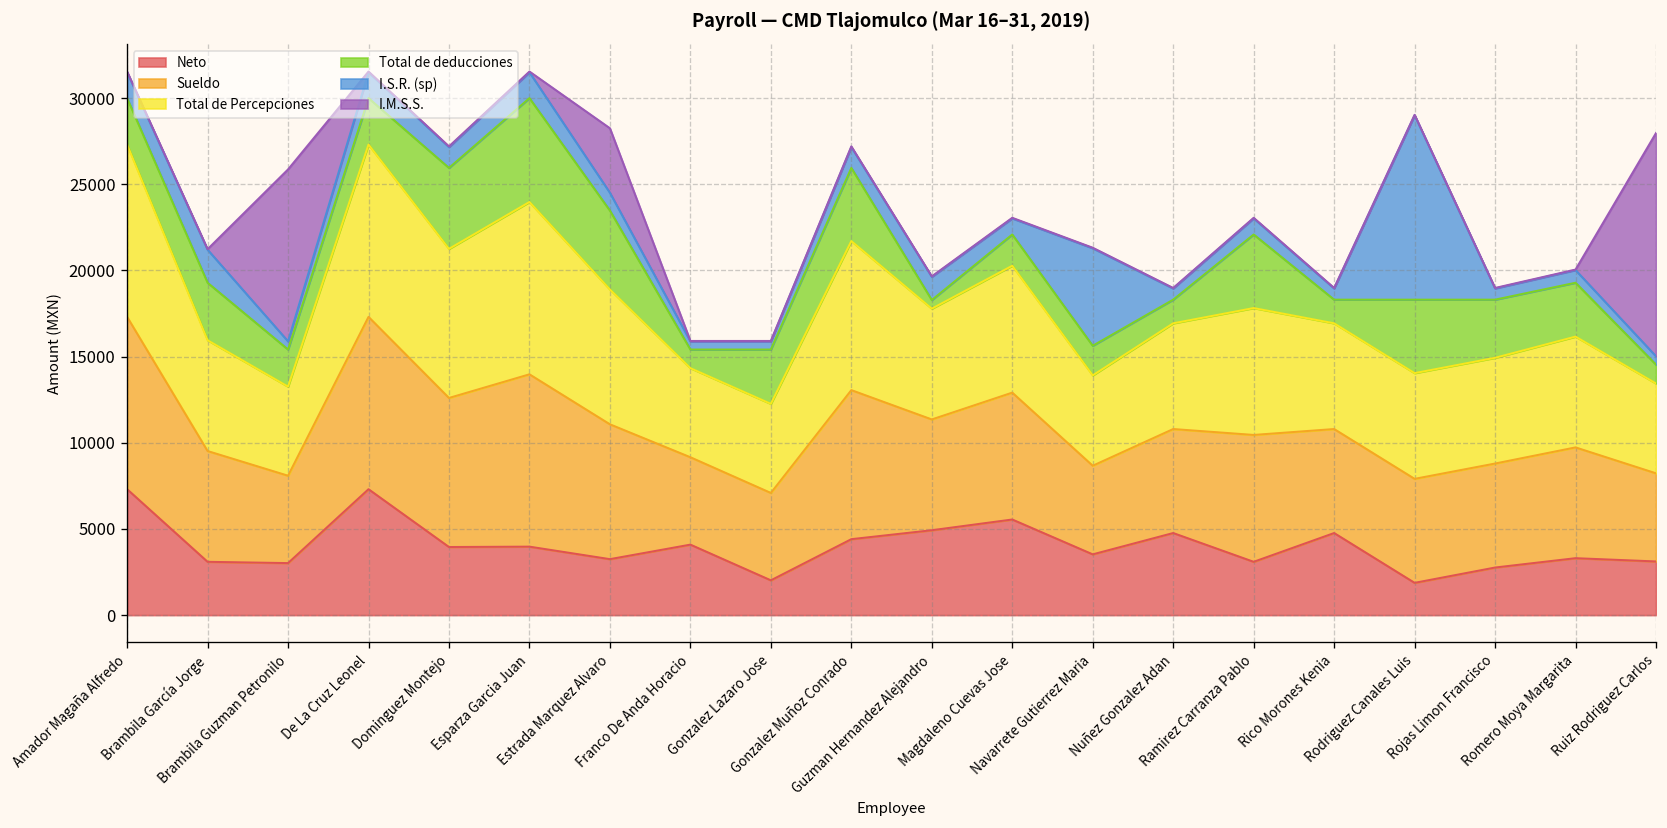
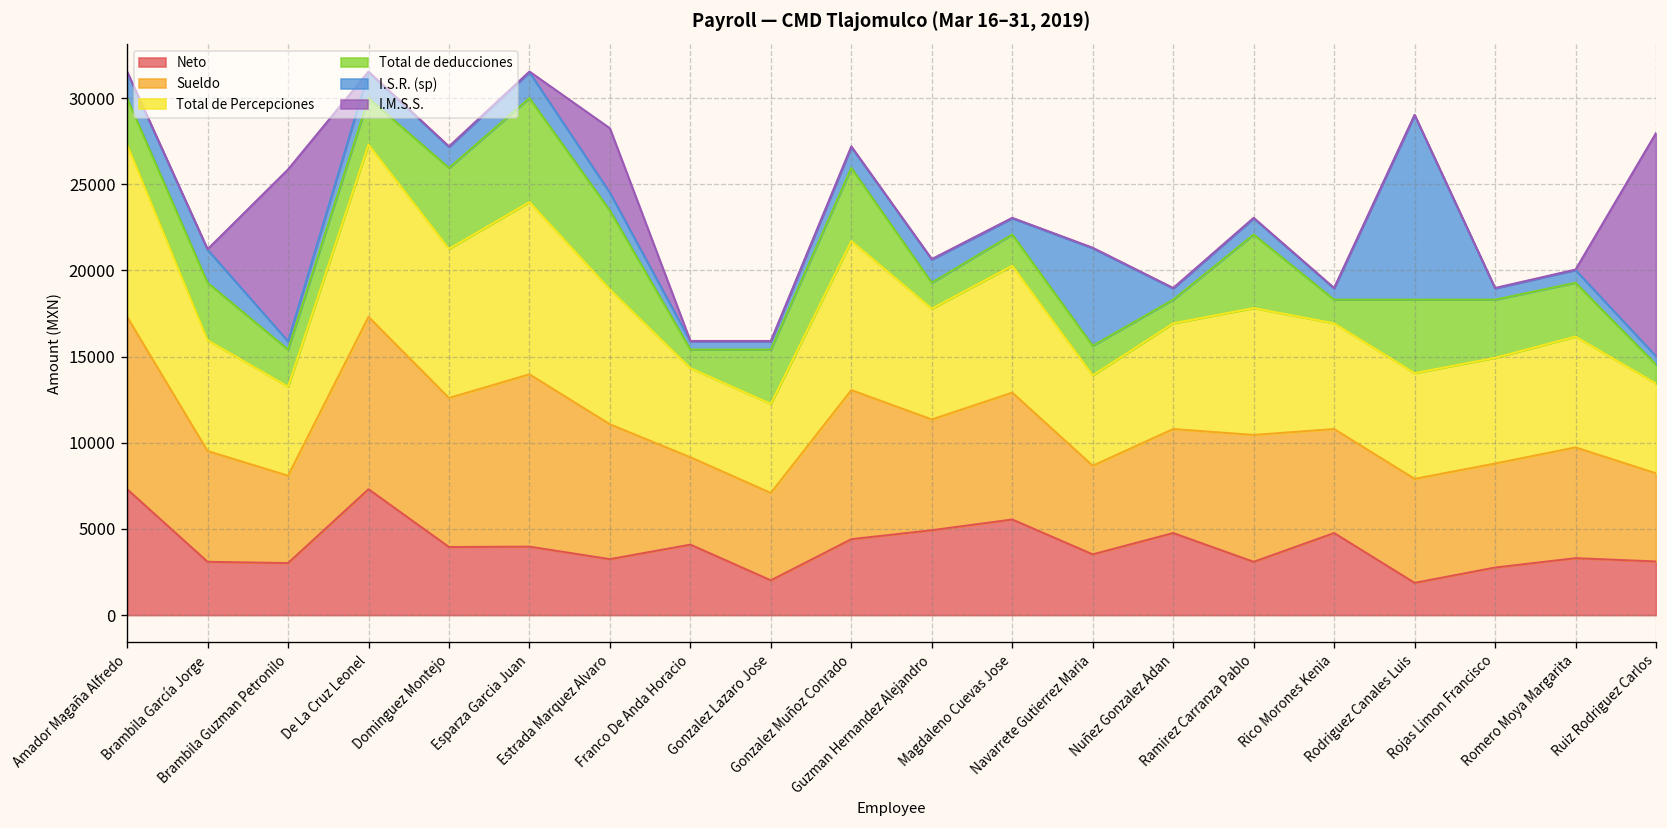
  {
    "Neto": {
      "Amador Magaña Alfredo": 7300,
      "Brambila García Jorge": 3100,
      "Brambila Guzman Petronilo": 3000,
      "De La Cruz Leonel": 7300,
      "Dominguez Montejo": 4000,
      "Esparza Garcia Juan": 4000,
      "Estrada Marquez Alvaro": 3200,
      "Franco De Anda Horacio": 4100,
      "Gonzalez Lazaro Jose": 2000,
      "Gonzalez Muñoz Conrado": 4400,
      "Guzman Hernandez Alejandro": 4900,
      "Magdaleno Cuevas Jose": 5500,
      "Navarrete Gutierrez Maria": 3500,
      "Nuñez Gonzalez Adan": 4800,
      "Ramirez Carranza Pablo": 3100,
      "Rico Morones Kenia": 4800,
      "Rodriguez Canales Luis": 1900,
      "Rojas Limon Francisco": 2800,
      "Romero Moya Margarita": 3300,
      "Ruiz Rodriguez Carlos": 3100
    },
    "Sueldo": {
      "Amador Magaña Alfredo": 10000,
      "Brambila García Jorge": 6400,
      "Brambila Guzman Petronilo": 5100,
      "De La Cruz Leonel": 10000,
      "Dominguez Montejo": 8700,
      "Esparza Garcia Juan": 10000,
      "Estrada Marquez Alvaro": 7800,
      "Franco De Anda Horacio": 5100,
      "Gonzalez Lazaro Jose": 5100,
      "Gonzalez Muñoz Conrado": 8700,
      "Guzman Hernandez Alejandro": 6400,
      "Magdaleno Cuevas Jose": 7400,
      "Navarrete Gutierrez Maria": 5100,
      "Nuñez Gonzalez Adan": 6000,
      "Ramirez Carranza Pablo": 7400,
      "Rico Morones Kenia": 6000,
      "Rodriguez Canales Luis": 6000,
      "Rojas Limon Francisco": 6000,
      "Romero Moya Margarita": 6400,
      "Ruiz Rodriguez Carlos": 5100
    },
    "Total de Percepciones": {
      "Amador Magaña Alfredo": 10000,
      "Brambila García Jorge": 6400,
      "Brambila Guzman Petronilo": 5200,
      "De La Cruz Leonel": 10000,
      "Dominguez Montejo": 8700,
      "Esparza Garcia Juan": 10000,
      "Estrada Marquez Alvaro": 7800,
      "Franco De Anda Horacio": 5200,
      "Gonzalez Lazaro Jose": 5200,
      "Gonzalez Muñoz Conrado": 8700,
      "Guzman Hernandez Alejandro": 6400,
      "Magdaleno Cuevas Jose": 7400,
      "Navarrete Gutierrez Maria": 5200,
      "Nuñez Gonzalez Adan": 6100,
      "Ramirez Carranza Pablo": 7400,
      "Rico Morones Kenia": 6100,
      "Rodriguez Canales Luis": 6100,
      "Rojas Limon Francisco": 6100,
      "Romero Moya Margarita": 6400,
      "Ruiz Rodriguez Carlos": 5200
    },
    "Total de deducciones": {
      "Amador Magaña Alfredo": 2700,
      "Brambila García Jorge": 3300,
      "Brambila Guzman Petronilo": 2200,
      "Dominguez Montejo": 4700,
      "Esparza Garcia Juan": 6000,
      "Estrada Marquez Alvaro": 4600,
      "Franco De Anda Horacio": 1100,
      "Gonzalez Lazaro Jose": 3200,
      "Gonzalez Muñoz Conrado": 4200,
-     "Guzman Hernandez Alejandro": 500,
+     "Guzman Hernandez Alejandro": 1500,
      "Magdaleno Cuevas Jose": 1800,
      "Navarrete Gutierrez Maria": 1700,
      "Nuñez Gonzalez Adan": 1400,
      "Ramirez Carranza Pablo": 4300,
      "Rico Morones Kenia": 1400,
      "Rodriguez Canales Luis": 4300,
      "Rojas Limon Francisco": 3400,
      "Romero Moya Margarita": 3100,
      "Ruiz Rodriguez Carlos": 1100
    },
    "I.S.R. (sp)": {
      "Brambila Guzman Petronilo": 500,
      "Estrada Marquez Alvaro": 1000,
      "Ruiz Rodriguez Carlos": 500
    },
    "I.M.S.S.": {
      "Brambila Guzman Petronilo": 10000,
      "Estrada Marquez Alvaro": 3700,
      "Ruiz Rodriguez Carlos": 13000
    }
  }
